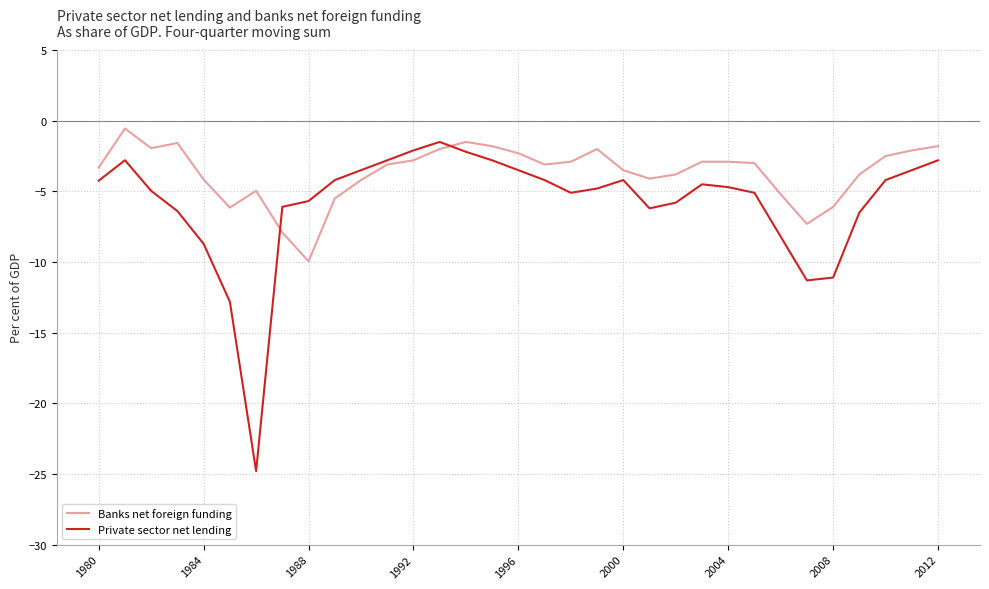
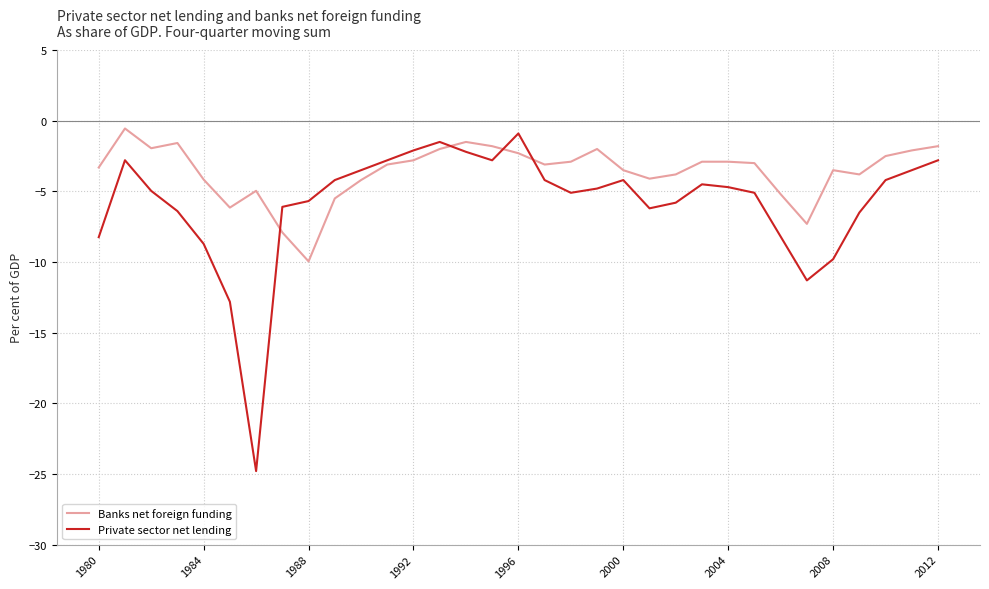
  {
    "Banks net foreign funding": {
      "1980": -3.3,
      "1984": -4.2,
      "1988": -10.0,
      "1992": -2.8,
      "1996": -2.3,
      "2000": -3.5,
      "2004": -2.9,
-     "2008": -6.1,
+     "2008": -3.5,
      "2012": -1.8
    },
    "Private sector net lending": {
-     "1980": -4.2,
+     "1980": -8.2,
      "1984": -8.7,
      "1988": -5.7,
      "1992": -2.1,
-     "1996": -3.5,
+     "1996": -0.9,
      "2000": -4.2,
      "2004": -4.7,
-     "2008": -11.1,
+     "2008": -9.8,
      "2012": -2.8
    }
  }
